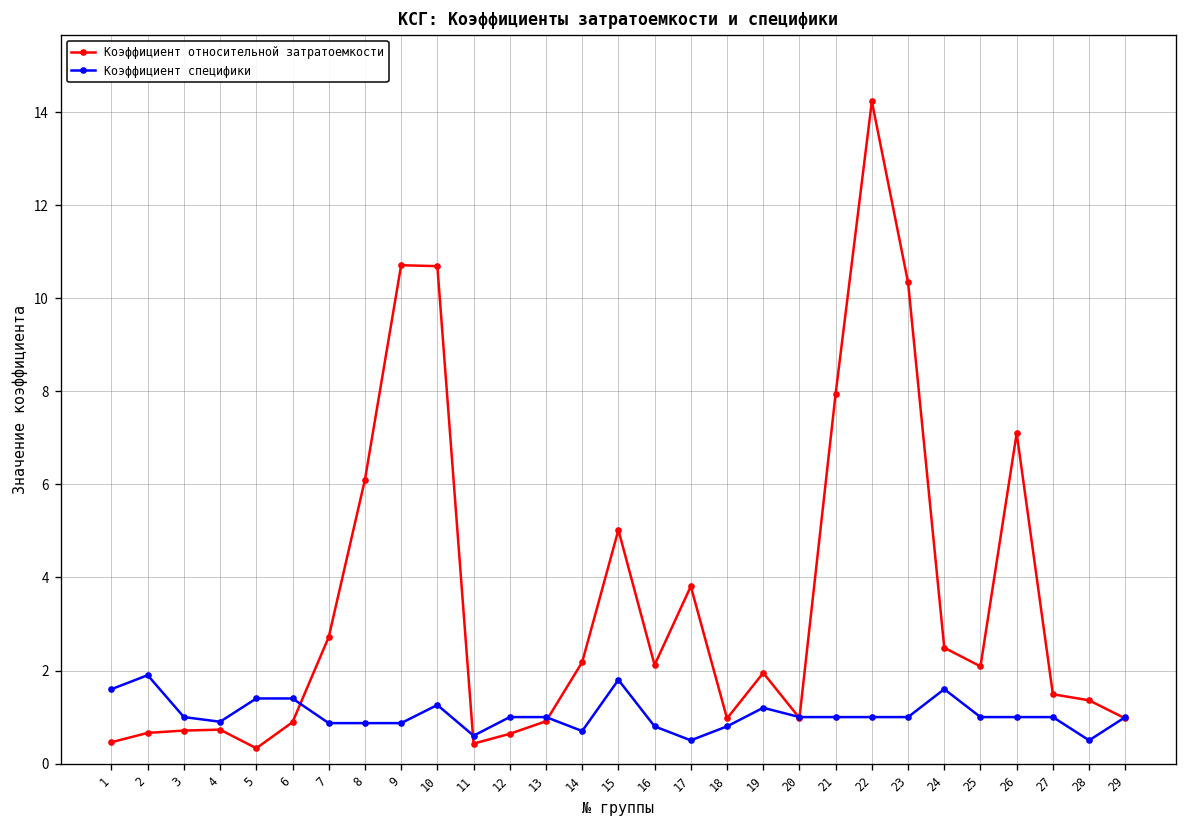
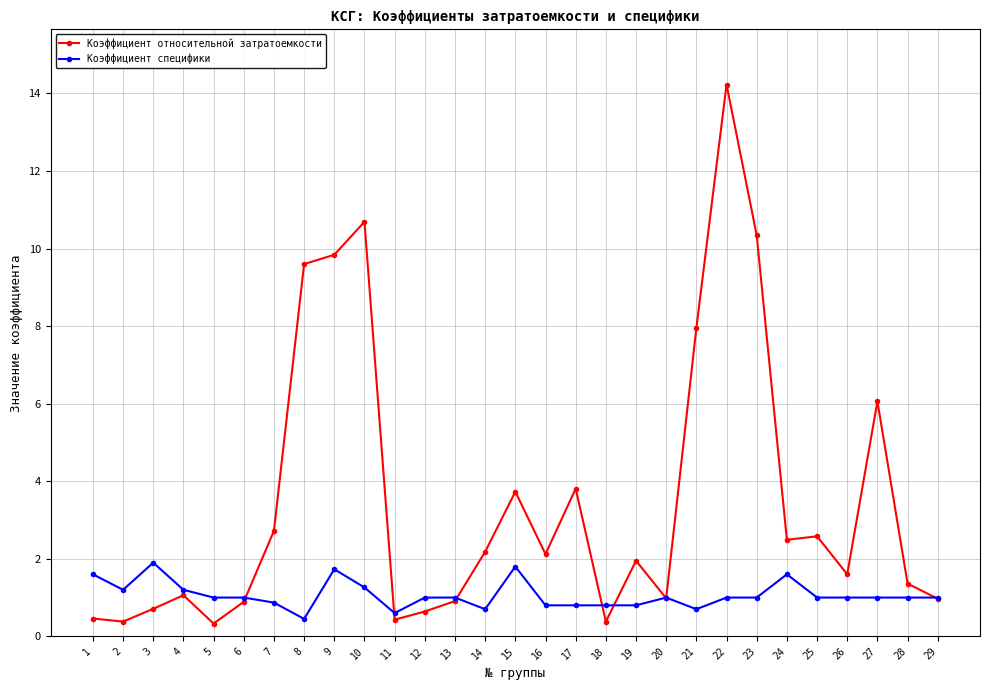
  {
    "Коэффициент относительной затратоемкости": {
      "1": 0.5,
-     "2": 0.7,
+     "2": 0.4,
      "3": 0.7,
-     "4": 0.7,
+     "4": 1.1,
      "5": 0.3,
      "6": 0.9,
      "7": 2.7,
-     "8": 6.1,
-     "9": 10.7,
+     "8": 9.6,
+     "9": 9.8,
      "10": 10.7,
      "11": 0.4,
      "12": 0.6,
      "13": 0.9,
      "14": 2.2,
-     "15": 5.0,
+     "15": 3.7,
      "16": 2.1,
      "17": 3.8,
-     "18": 1.0,
+     "18": 0.4,
      "19": 2.0,
      "21": 8.0,
      "22": 14.2,
      "23": 10.3,
      "24": 2.5,
-     "25": 2.1,
-     "26": 7.1,
-     "27": 1.5,
+     "25": 2.6,
+     "26": 1.6,
+     "27": 6.1,
      "28": 1.4
    },
    "Коэффициент специфики": {
      "1": 1.6,
-     "2": 1.9,
-     "3": 1.0,
-     "4": 0.9,
-     "5": 1.4,
-     "6": 1.4,
+     "2": 1.2,
+     "3": 1.9,
+     "4": 1.2,
+     "5": 1.0,
+     "6": 1.0,
      "7": 0.9,
-     "8": 0.9,
-     "9": 0.9,
+     "8": 0.5,
+     "9": 1.7,
      "10": 1.3,
      "11": 0.6,
      "12": 1.0,
      "13": 1.0,
      "14": 0.7,
      "15": 1.8,
      "16": 0.8,
-     "17": 0.5,
+     "17": 0.8,
      "18": 0.8,
-     "19": 1.2,
-     "21": 1.0,
+     "19": 0.8,
+     "21": 0.7,
      "22": 1.0,
      "23": 1.0,
      "24": 1.6,
      "25": 1.0,
      "26": 1.0,
      "27": 1.0,
-     "28": 0.5
+     "28": 1.0
    }
  }
